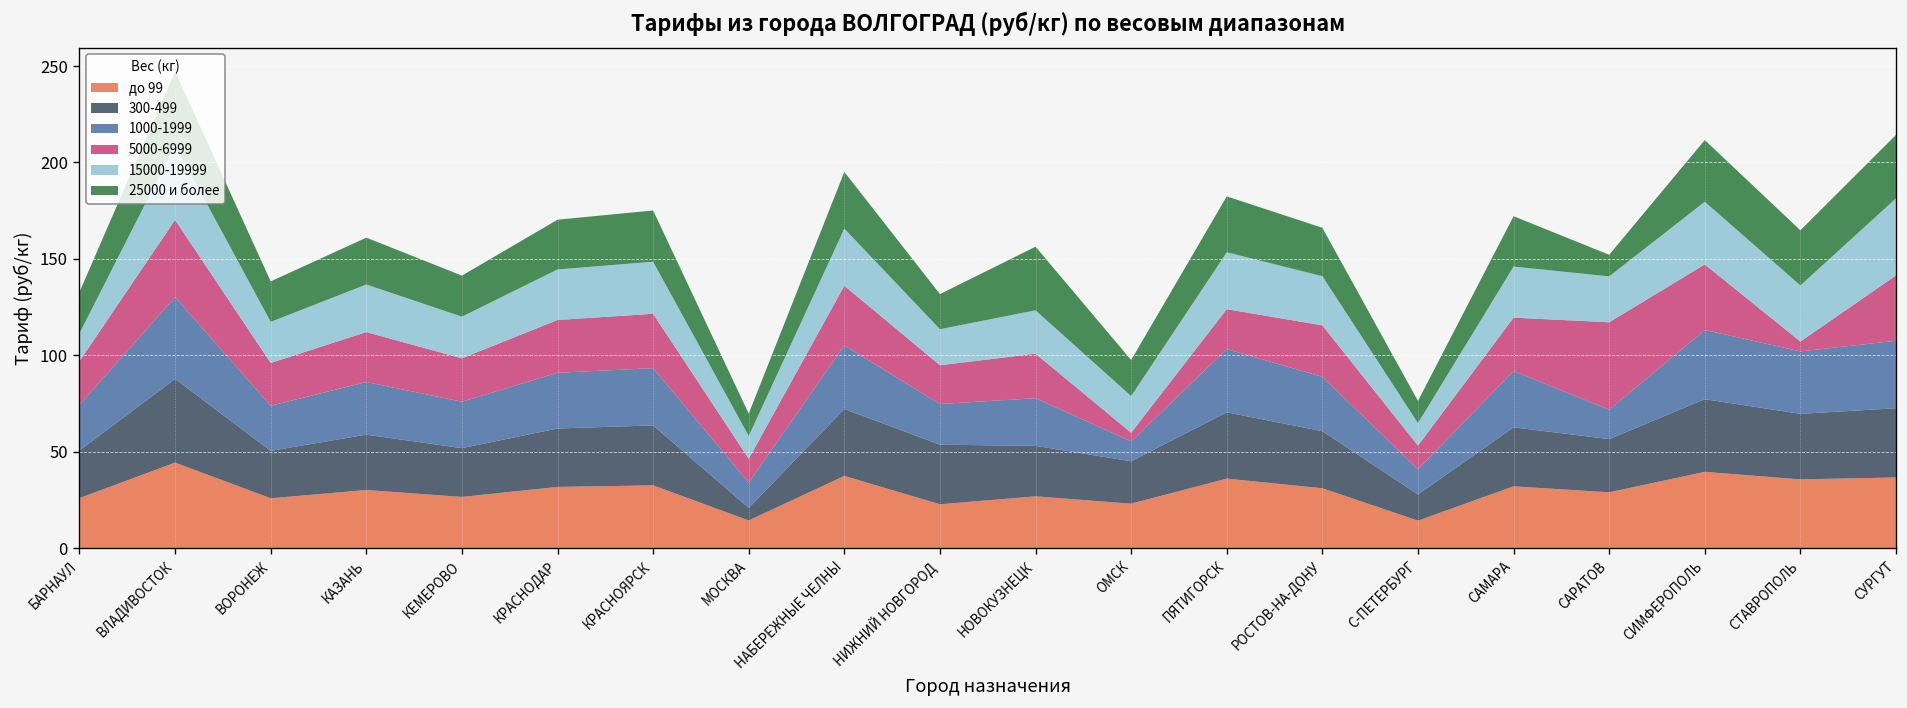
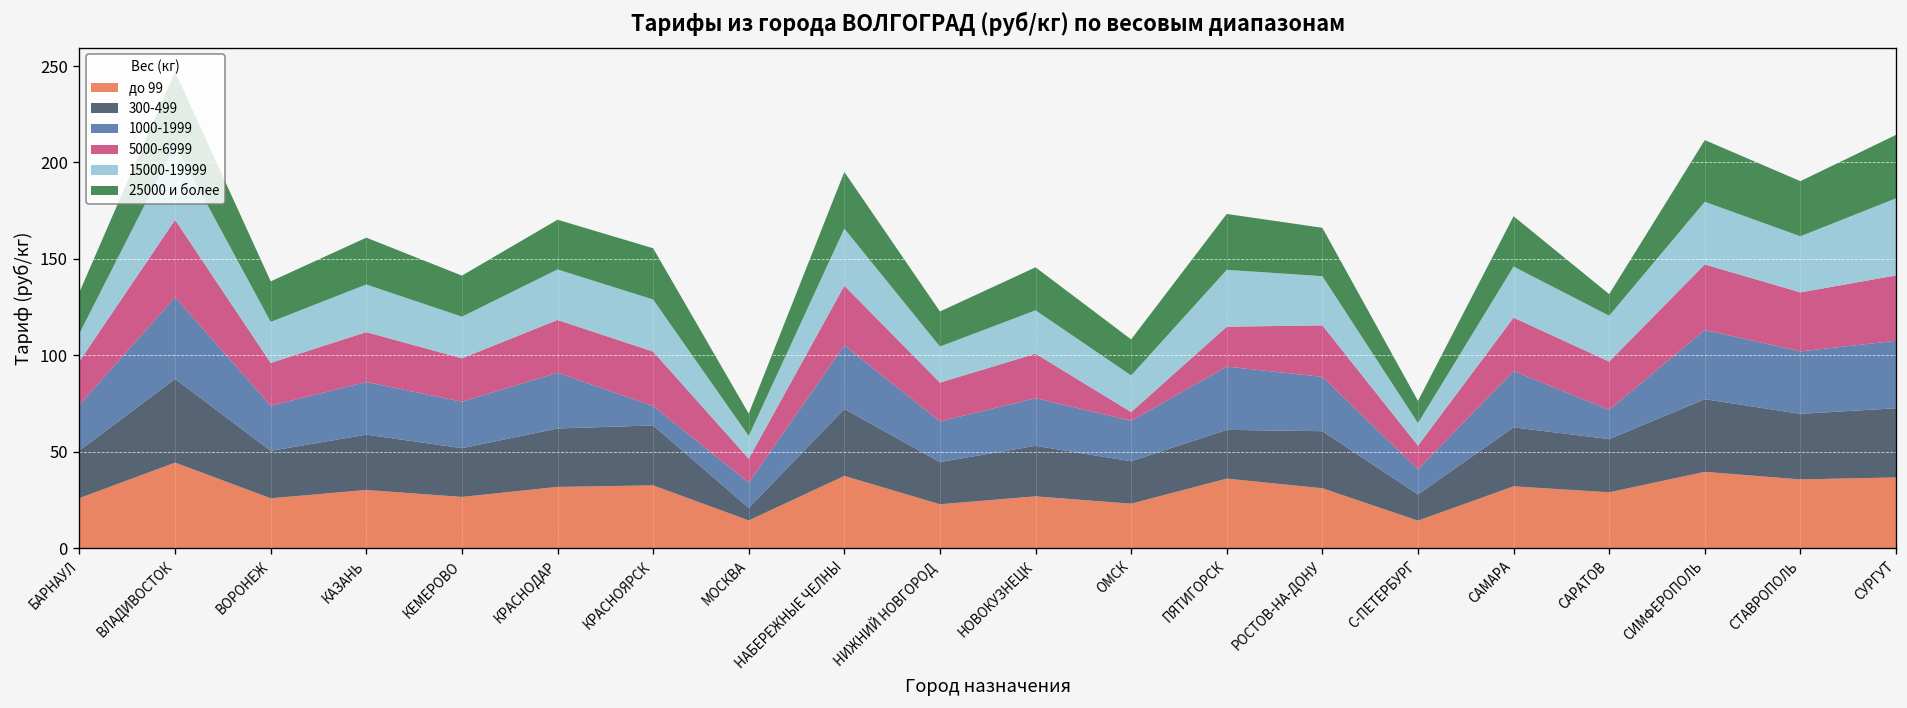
  {
    "до 99": {
      "БАРНАУЛ": 26,
      "ВЛАДИВОСТОК": 44,
      "ВОРОНЕЖ": 26,
      "КАЗАНЬ": 30,
      "КЕМЕРОВО": 27,
      "КРАСНОДАР": 32,
      "КРАСНОЯРСК": 33,
      "МОСКВА": 14,
      "НАБЕРЕЖНЫЕ ЧЕЛНЫ": 37,
      "НИЖНИЙ НОВГОРОД": 23,
      "НОВОКУЗНЕЦК": 27,
      "ОМСК": 23,
      "ПЯТИГОРСК": 36,
      "РОСТОВ-НА-ДОНУ": 31,
      "С-ПЕТЕРБУРГ": 14,
      "САМАРА": 32,
      "САРАТОВ": 29,
      "СИМФЕРОПОЛЬ": 40,
      "СТАВРОПОЛЬ": 36,
      "СУРГУТ": 37
    },
    "300-499": {
      "БАРНАУЛ": 25,
      "ВЛАДИВОСТОК": 43,
      "ВОРОНЕЖ": 25,
      "КАЗАНЬ": 29,
      "КЕМЕРОВО": 25,
      "КРАСНОДАР": 30,
      "КРАСНОЯРСК": 31,
      "МОСКВА": 7,
      "НАБЕРЕЖНЫЕ ЧЕЛНЫ": 35,
-     "НИЖНИЙ НОВГОРОД": 31,
+     "НИЖНИЙ НОВГОРОД": 22,
      "НОВОКУЗНЕЦК": 26,
      "ОМСК": 22,
-     "ПЯТИГОРСК": 34,
+     "ПЯТИГОРСК": 25,
      "РОСТОВ-НА-ДОНУ": 30,
      "С-ПЕТЕРБУРГ": 14,
      "САМАРА": 31,
      "САРАТОВ": 28,
      "СИМФЕРОПОЛЬ": 38,
      "СТАВРОПОЛЬ": 34,
      "СУРГУТ": 36
    },
    "1000-1999": {
      "БАРНАУЛ": 24,
      "ВЛАДИВОСТОК": 42,
      "ВОРОНЕЖ": 23,
      "КАЗАНЬ": 27,
      "КЕМЕРОВО": 24,
      "КРАСНОДАР": 29,
-     "КРАСНОЯРСК": 30,
+     "КРАСНОЯРСК": 10,
      "МОСКВА": 13,
      "НАБЕРЕЖНЫЕ ЧЕЛНЫ": 33,
      "НИЖНИЙ НОВГОРОД": 21,
      "НОВОКУЗНЕЦК": 25,
-     "ОМСК": 10,
+     "ОМСК": 21,
      "ПЯТИГОРСК": 33,
      "РОСТОВ-НА-ДОНУ": 28,
      "С-ПЕТЕРБУРГ": 13,
      "САМАРА": 29,
      "САРАТОВ": 15,
      "СИМФЕРОПОЛЬ": 36,
      "СТАВРОПОЛЬ": 32,
      "СУРГУТ": 35
    },
    "5000-6999": {
      "БАРНАУЛ": 23,
      "ВЛАДИВОСТОК": 40,
      "ВОРОНЕЖ": 22,
      "КАЗАНЬ": 26,
      "КЕМЕРОВО": 23,
      "КРАСНОДАР": 27,
      "КРАСНОЯРСК": 28,
      "МОСКВА": 12,
      "НАБЕРЕЖНЫЕ ЧЕЛНЫ": 31,
      "НИЖНИЙ НОВГОРОД": 20,
      "НОВОКУЗНЕЦК": 23,
      "ОМСК": 5,
      "ПЯТИГОРСК": 21,
      "РОСТОВ-НА-ДОНУ": 27,
      "С-ПЕТЕРБУРГ": 12,
      "САМАРА": 28,
-     "САРАТОВ": 45,
+     "САРАТОВ": 25,
      "СИМФЕРОПОЛЬ": 34,
-     "СТАВРОПОЛЬ": 5,
+     "СТАВРОПОЛЬ": 31,
      "СУРГУТ": 34
    },
    "15000-19999": {
      "БАРНАУЛ": 15,
      "ВОРОНЕЖ": 21,
      "КАЗАНЬ": 25,
      "КЕМЕРОВО": 22,
      "КРАСНОДАР": 26,
      "КРАСНОЯРСК": 27,
      "МОСКВА": 12,
      "НАБЕРЕЖНЫЕ ЧЕЛНЫ": 30,
      "НИЖНИЙ НОВГОРОД": 19,
      "НОВОКУЗНЕЦК": 23,
      "ОМСК": 19,
      "ПЯТИГОРСК": 30,
      "РОСТОВ-НА-ДОНУ": 26,
      "С-ПЕТЕРБУРГ": 12,
      "САМАРА": 27,
      "САРАТОВ": 24,
      "СИМФЕРОПОЛЬ": 33,
      "СТАВРОПОЛЬ": 29,
      "СУРГУТ": 40
    },
    "25000 и более": {
      "БАРНАУЛ": 21,
      "ВОРОНЕЖ": 21,
      "КАЗАНЬ": 24,
      "КЕМЕРОВО": 21,
      "КРАСНОДАР": 26,
      "КРАСНОЯРСК": 27,
      "МОСКВА": 12,
      "НАБЕРЕЖНЫЕ ЧЕЛНЫ": 29,
      "НИЖНИЙ НОВГОРОД": 18,
-     "НОВОКУЗНЕЦК": 33,
+     "НОВОКУЗНЕЦК": 22,
      "ОМСК": 19,
      "ПЯТИГОРСК": 29,
      "РОСТОВ-НА-ДОНУ": 25,
      "С-ПЕТЕРБУРГ": 12,
      "САМАРА": 26,
      "САРАТОВ": 11,
      "СИМФЕРОПОЛЬ": 32,
      "СТАВРОПОЛЬ": 29,
      "СУРГУТ": 33
    }
  }
